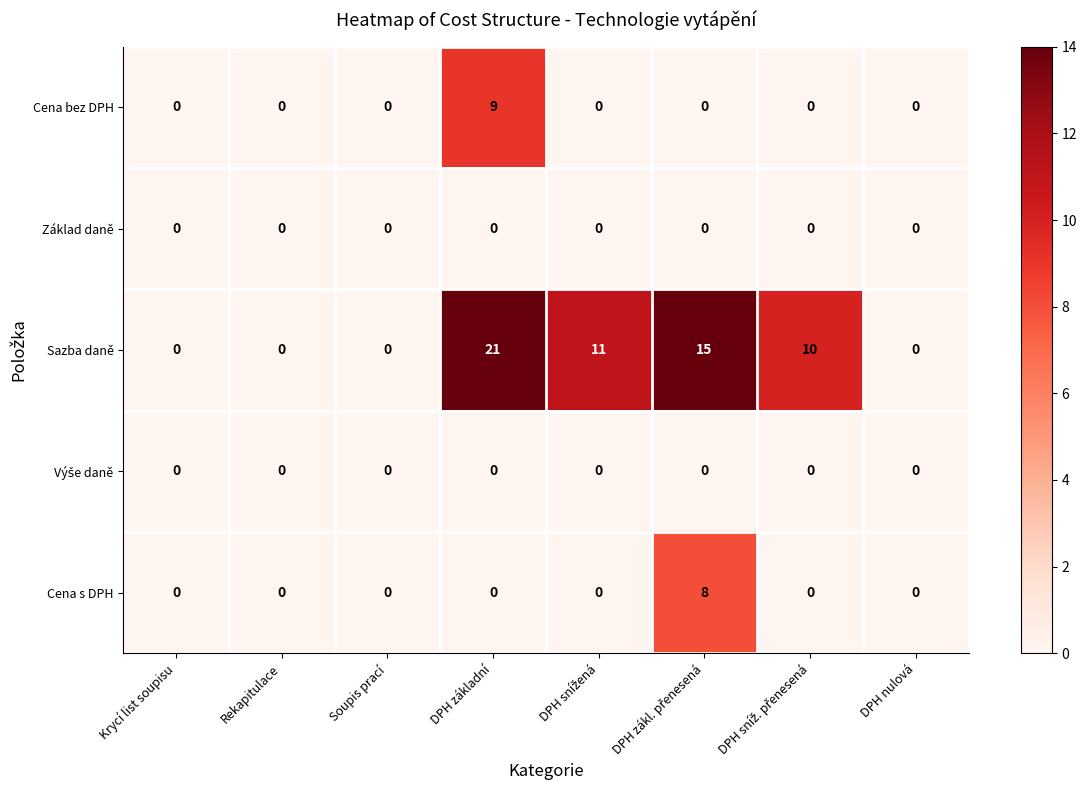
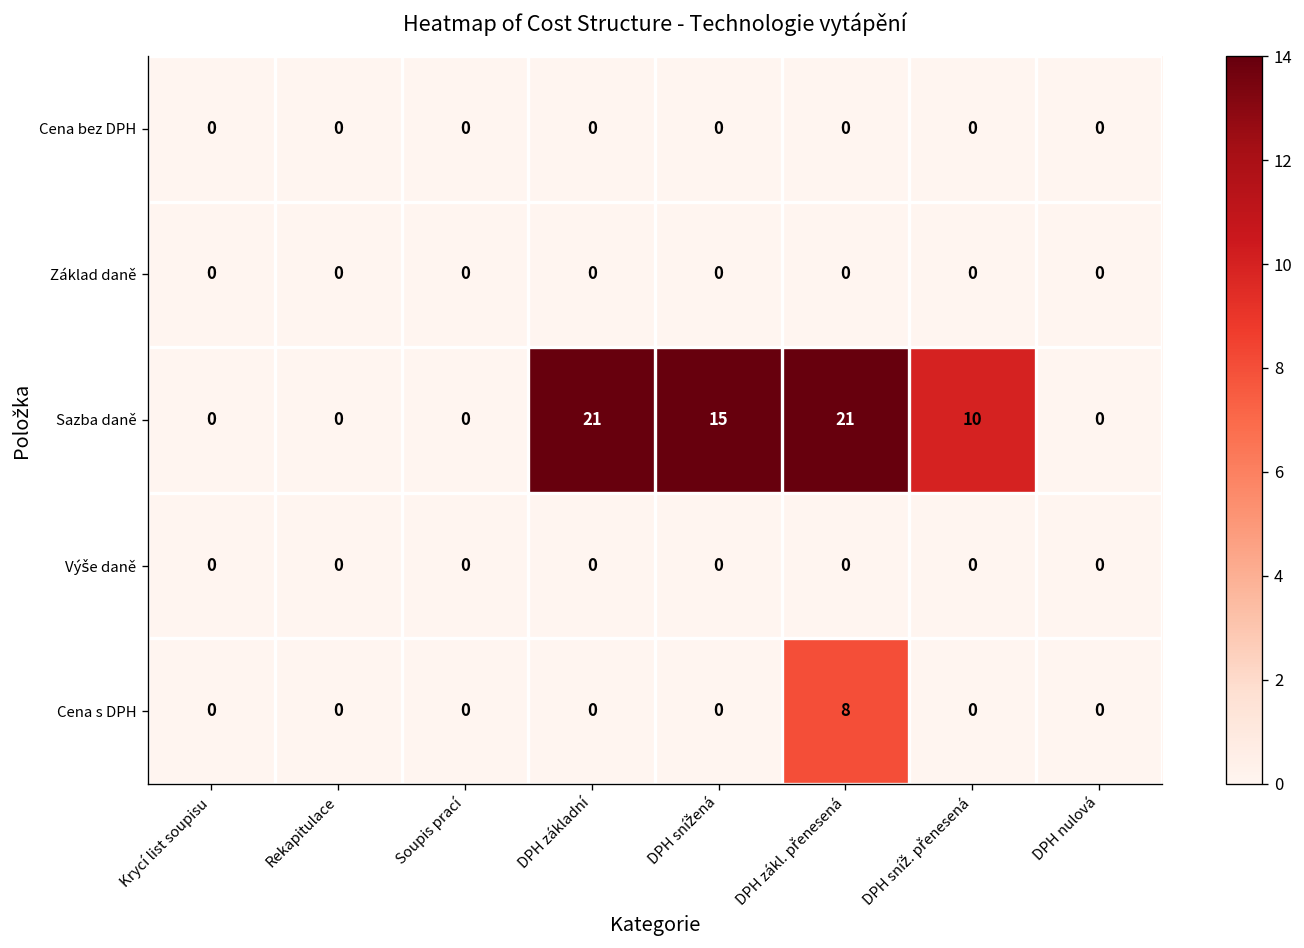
  {
    "Cena bez DPH": {
      "Krycí list soupisu": 0,
      "Rekapitulace": 0,
      "Soupis prací": 0,
-     "DPH základní": 9,
+     "DPH základní": 0,
      "DPH snížená": 0,
      "DPH zákl. přenesená": 0,
      "DPH sníž. přenesená": 0,
      "DPH nulová": 0
    },
    "Základ daně": {
      "Krycí list soupisu": 0,
      "Rekapitulace": 0,
      "Soupis prací": 0,
      "DPH základní": 0,
      "DPH snížená": 0,
      "DPH zákl. přenesená": 0,
      "DPH sníž. přenesená": 0,
      "DPH nulová": 0
    },
    "Sazba daně": {
      "Krycí list soupisu": 0,
      "Rekapitulace": 0,
      "Soupis prací": 0,
      "DPH základní": 21,
-     "DPH snížená": 11,
-     "DPH zákl. přenesená": 15,
+     "DPH snížená": 15,
+     "DPH zákl. přenesená": 21,
      "DPH sníž. přenesená": 10,
      "DPH nulová": 0
    },
    "Výše daně": {
      "Krycí list soupisu": 0,
      "Rekapitulace": 0,
      "Soupis prací": 0,
      "DPH základní": 0,
      "DPH snížená": 0,
      "DPH zákl. přenesená": 0,
      "DPH sníž. přenesená": 0,
      "DPH nulová": 0
    },
    "Cena s DPH": {
      "Krycí list soupisu": 0,
      "Rekapitulace": 0,
      "Soupis prací": 0,
      "DPH základní": 0,
      "DPH snížená": 0,
      "DPH zákl. přenesená": 8,
      "DPH sníž. přenesená": 0,
      "DPH nulová": 0
    }
  }
